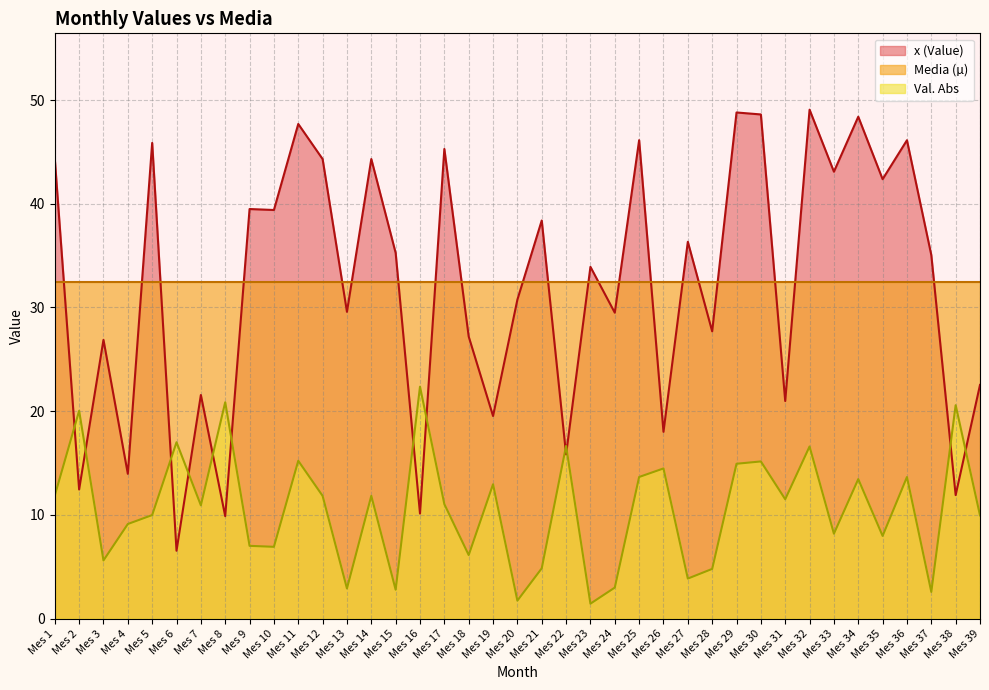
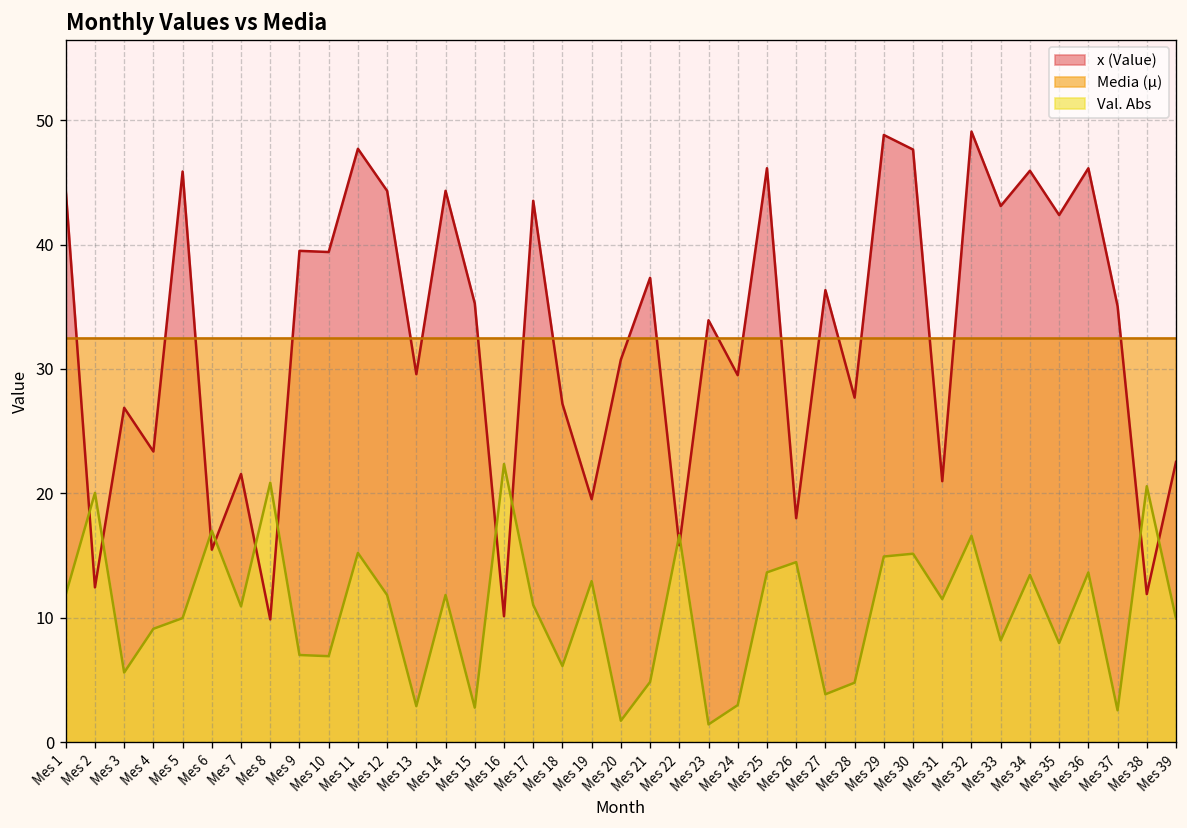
  {
    "x (Value)": {
      "Mes 1": 44.3,
      "Mes 2": 12.4,
      "Mes 3": 26.9,
-     "Mes 4": 14.0,
+     "Mes 4": 23.4,
      "Mes 5": 45.9,
-     "Mes 6": 6.5,
+     "Mes 6": 15.5,
      "Mes 7": 21.6,
      "Mes 8": 9.9,
      "Mes 9": 39.5,
      "Mes 10": 39.4,
      "Mes 11": 47.7,
      "Mes 12": 44.3,
      "Mes 13": 29.6,
      "Mes 14": 44.3,
      "Mes 15": 35.3,
      "Mes 16": 10.1,
-     "Mes 17": 45.3,
+     "Mes 17": 43.5,
      "Mes 18": 27.2,
      "Mes 19": 19.5,
      "Mes 20": 30.8,
-     "Mes 21": 38.4,
+     "Mes 21": 37.3,
      "Mes 22": 15.8,
      "Mes 23": 33.9,
      "Mes 24": 29.5,
      "Mes 25": 46.1,
      "Mes 26": 18.0,
      "Mes 27": 36.3,
      "Mes 28": 27.7,
      "Mes 29": 48.8,
-     "Mes 30": 48.6,
+     "Mes 30": 47.6,
      "Mes 31": 21.0,
      "Mes 32": 49.1,
      "Mes 33": 43.1,
-     "Mes 34": 48.4,
+     "Mes 34": 45.9,
      "Mes 35": 42.4,
      "Mes 36": 46.1,
      "Mes 37": 35.1,
      "Mes 38": 11.9,
      "Mes 39": 22.5
    }
  }
